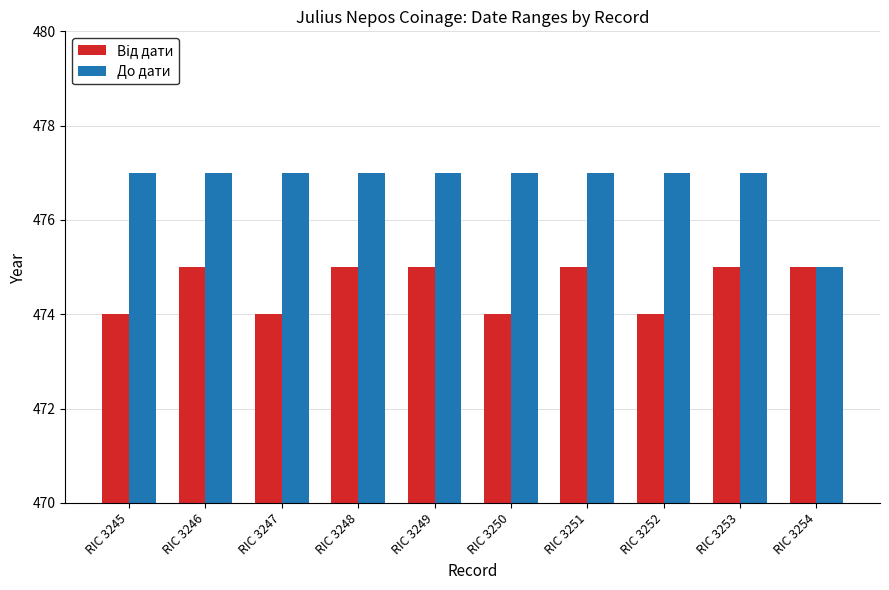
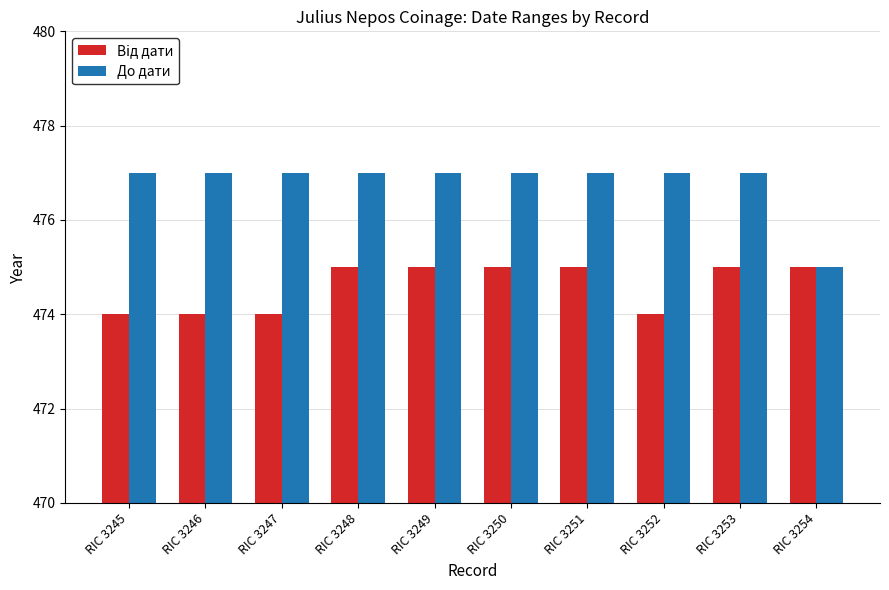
  {
    "Від дати": {
      "RIC 3245": 474,
-     "RIC 3246": 475,
+     "RIC 3246": 474,
      "RIC 3247": 474,
      "RIC 3248": 475,
      "RIC 3249": 475,
-     "RIC 3250": 474,
+     "RIC 3250": 475,
      "RIC 3251": 475,
      "RIC 3252": 474,
      "RIC 3253": 475,
      "RIC 3254": 475
    },
    "До дати": {
      "RIC 3245": 477,
      "RIC 3246": 477,
      "RIC 3247": 477,
      "RIC 3248": 477,
      "RIC 3249": 477,
      "RIC 3250": 477,
      "RIC 3251": 477,
      "RIC 3252": 477,
      "RIC 3253": 477,
      "RIC 3254": 475
    }
  }
